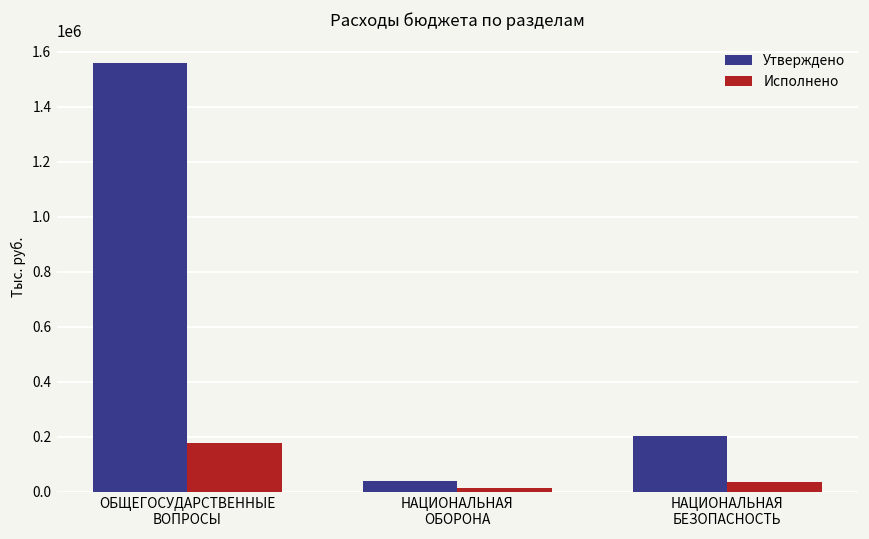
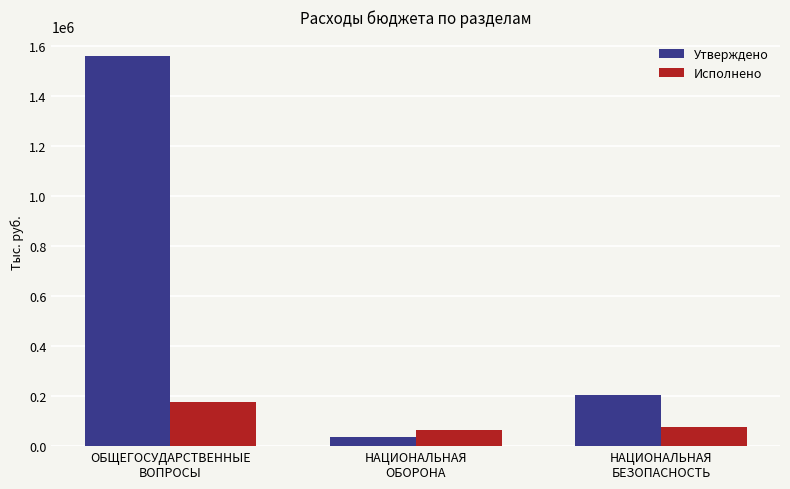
  {
    "Утверждено": {
      "ОБЩЕГОСУДАРСТВЕННЫЕ ВОПРОСЫ": 1560000,
      "НАЦИОНАЛЬНАЯ ОБОРОНА": 40000,
      "НАЦИОНАЛЬНАЯ БЕЗОПАСНОСТЬ": 200000
    },
    "Исполнено": {
      "ОБЩЕГОСУДАРСТВЕННЫЕ ВОПРОСЫ": 180000,
-     "НАЦИОНАЛЬНАЯ ОБОРОНА": 10000,
-     "НАЦИОНАЛЬНАЯ БЕЗОПАСНОСТЬ": 40000
+     "НАЦИОНАЛЬНАЯ ОБОРОНА": 60000,
+     "НАЦИОНАЛЬНАЯ БЕЗОПАСНОСТЬ": 80000
    }
  }
